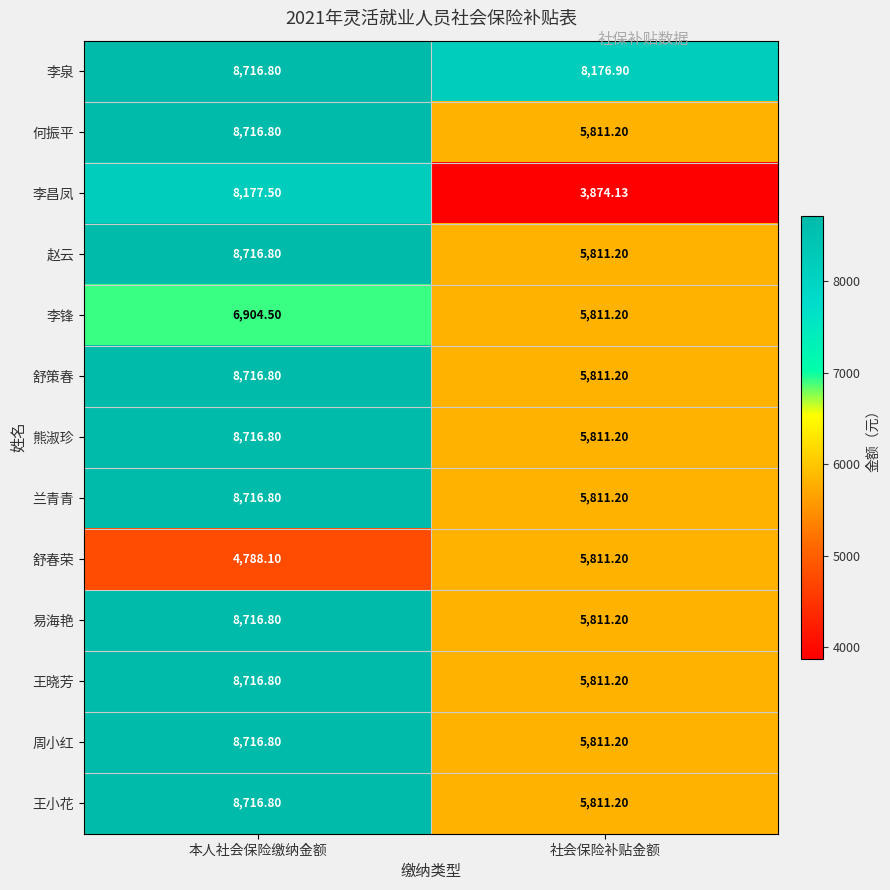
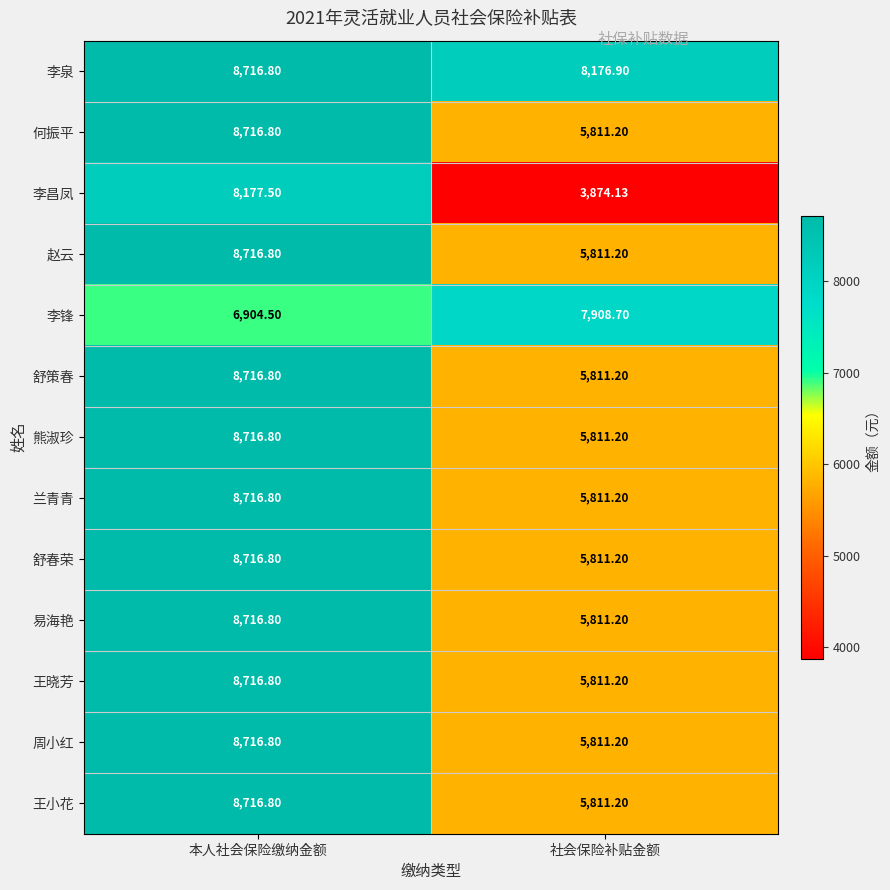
  {
    "李泉": {
      "本人社会保险缴纳金额": "8,716.80",
      "社会保险补贴金额": "8,176.90"
    },
    "何振平": {
      "本人社会保险缴纳金额": "8,716.80",
      "社会保险补贴金额": "5,811.20"
    },
    "李昌凤": {
      "本人社会保险缴纳金额": "8,177.50",
      "社会保险补贴金额": "3,874.13"
    },
    "赵云": {
      "本人社会保险缴纳金额": "8,716.80",
      "社会保险补贴金额": "5,811.20"
    },
    "李锋": {
      "本人社会保险缴纳金额": "6,904.50",
-     "社会保险补贴金额": "5,811.20"
+     "社会保险补贴金额": "7,908.70"
    },
    "舒策春": {
      "本人社会保险缴纳金额": "8,716.80",
      "社会保险补贴金额": "5,811.20"
    },
    "熊淑珍": {
      "本人社会保险缴纳金额": "8,716.80",
      "社会保险补贴金额": "5,811.20"
    },
    "兰青青": {
      "本人社会保险缴纳金额": "8,716.80",
      "社会保险补贴金额": "5,811.20"
    },
    "舒春荣": {
-     "本人社会保险缴纳金额": "4,788.10",
+     "本人社会保险缴纳金额": "8,716.80",
      "社会保险补贴金额": "5,811.20"
    },
    "易海艳": {
      "本人社会保险缴纳金额": "8,716.80",
      "社会保险补贴金额": "5,811.20"
    },
    "王晓芳": {
      "本人社会保险缴纳金额": "8,716.80",
      "社会保险补贴金额": "5,811.20"
    },
    "周小红": {
      "本人社会保险缴纳金额": "8,716.80",
      "社会保险补贴金额": "5,811.20"
    },
    "王小花": {
      "本人社会保险缴纳金额": "8,716.80",
      "社会保险补贴金额": "5,811.20"
    }
  }
